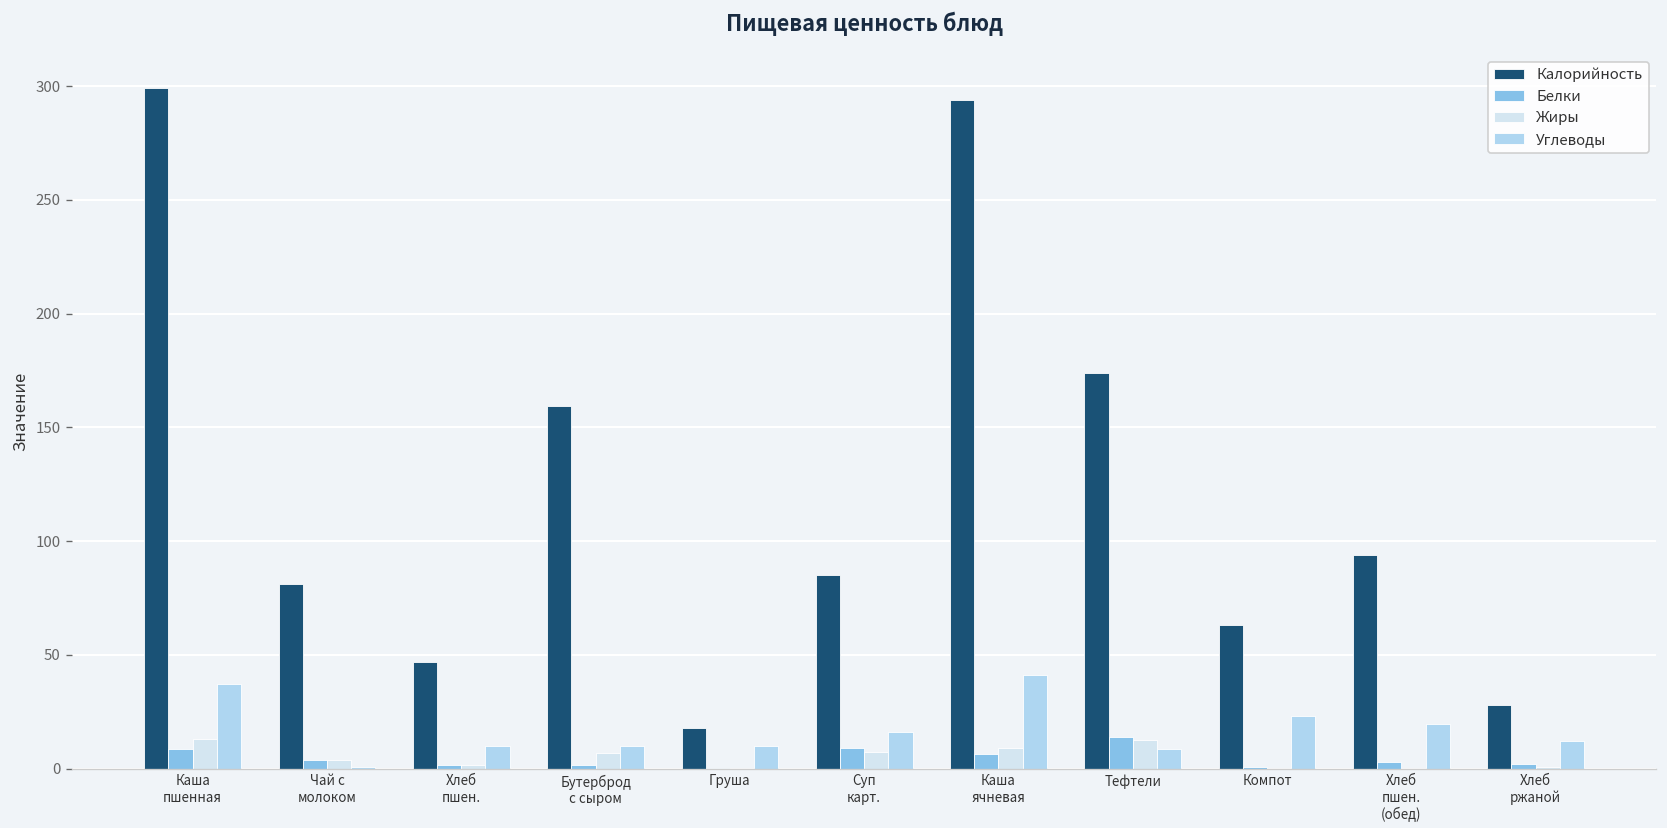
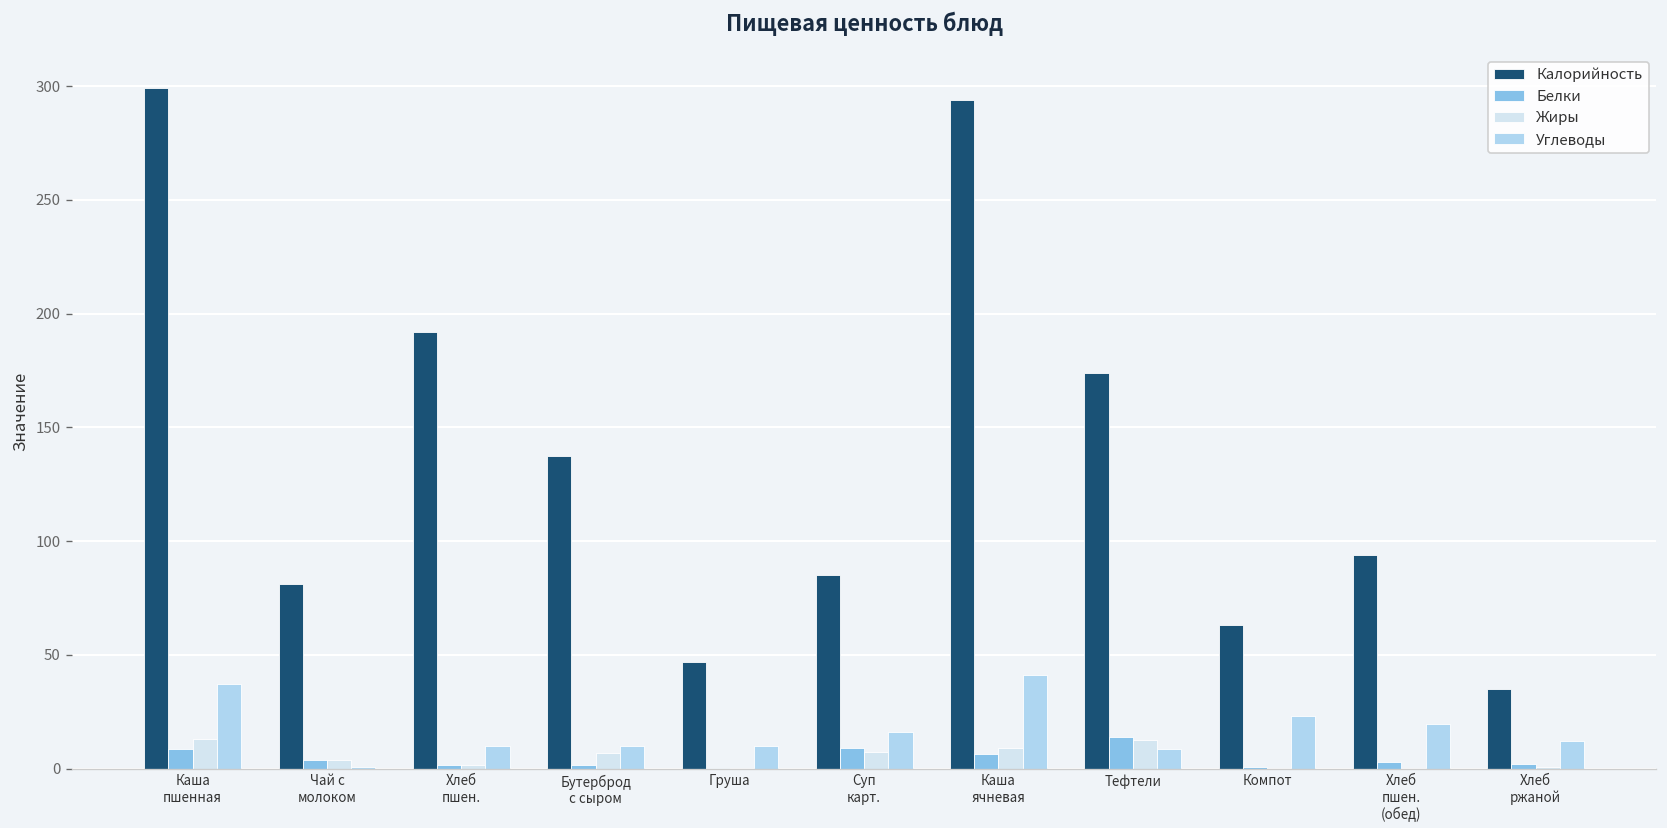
  {
    "Калорийность": {
      "Каша пшенная": 299,
      "Чай с молоком": 81,
-     "Хлеб пшен.": 47,
-     "Бутерброд с сыром": 160,
-     "Груша": 18,
+     "Хлеб пшен.": 192,
+     "Бутерброд с сыром": 137,
+     "Груша": 47,
      "Суп карт.": 85,
      "Каша ячневая": 294,
      "Тефтели": 174,
      "Компот": 63,
      "Хлеб пшен. (обед)": 94,
-     "Хлеб ржаной": 28
+     "Хлеб ржаной": 35
    }
  }
